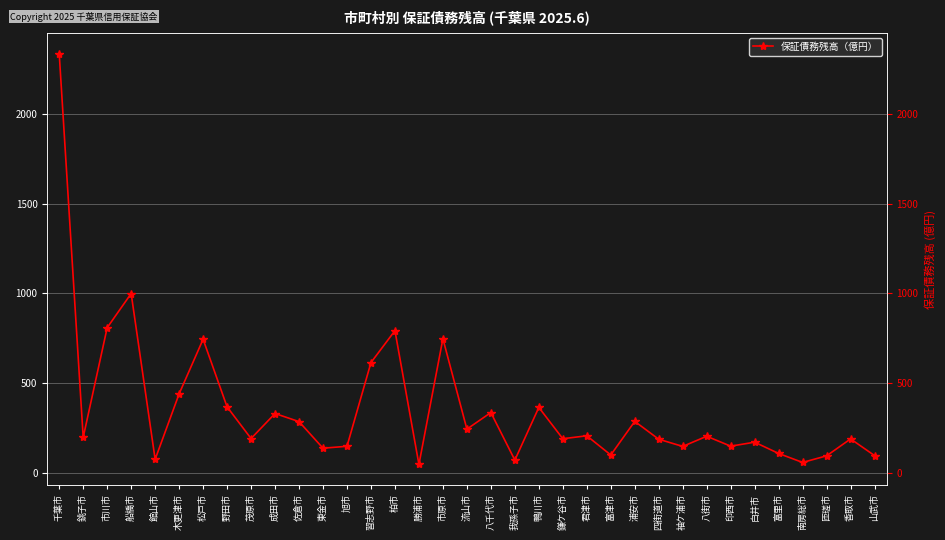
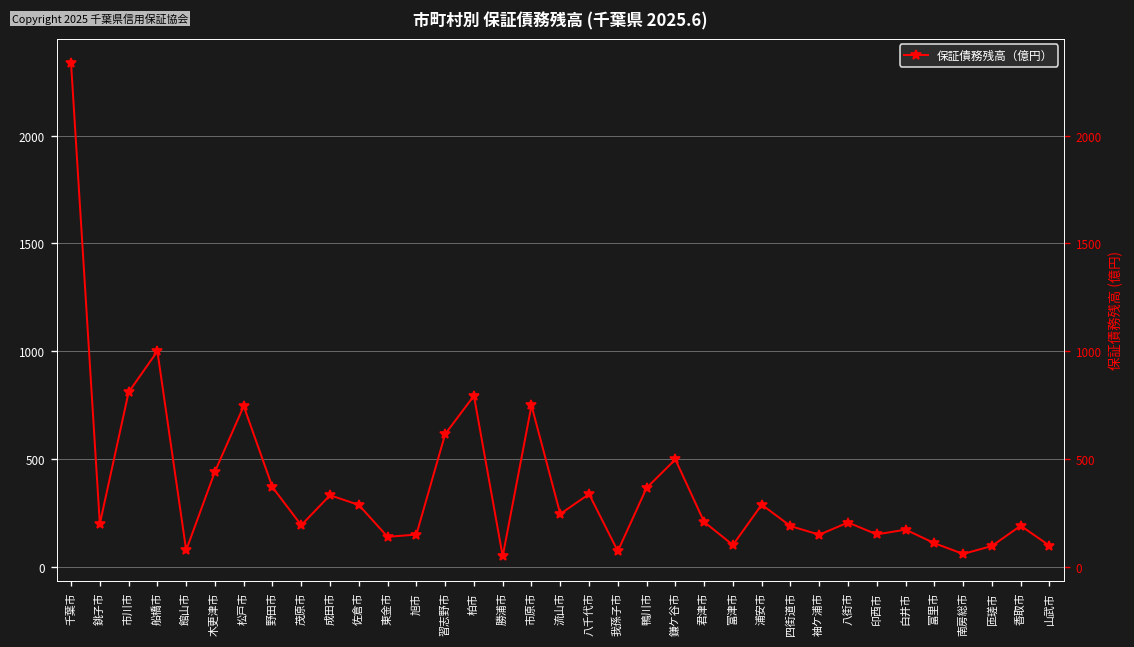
  {
    "千葉市": 2340,
    "銚子市": 200,
    "市川市": 810,
    "船橋市": 1000,
    "館山市": 80,
    "木更津市": 440,
    "松戸市": 740,
    "野田市": 370,
    "茂原市": 190,
    "成田市": 330,
    "佐倉市": 290,
    "東金市": 140,
    "旭市": 150,
    "習志野市": 610,
    "柏市": 790,
    "勝浦市": 50,
    "市原市": 750,
    "流山市": 240,
    "八千代市": 340,
    "我孫子市": 70,
    "鴨川市": 360,
-   "鎌ケ谷市": 190,
+   "鎌ケ谷市": 500,
    "君津市": 210,
    "富津市": 100,
    "浦安市": 290,
    "四街道市": 190,
    "袖ケ浦市": 150,
    "八街市": 200,
    "印西市": 150,
    "白井市": 170,
    "富里市": 110,
    "南房総市": 60,
    "匝瑳市": 100,
    "香取市": 190,
    "山武市": 100
  }
